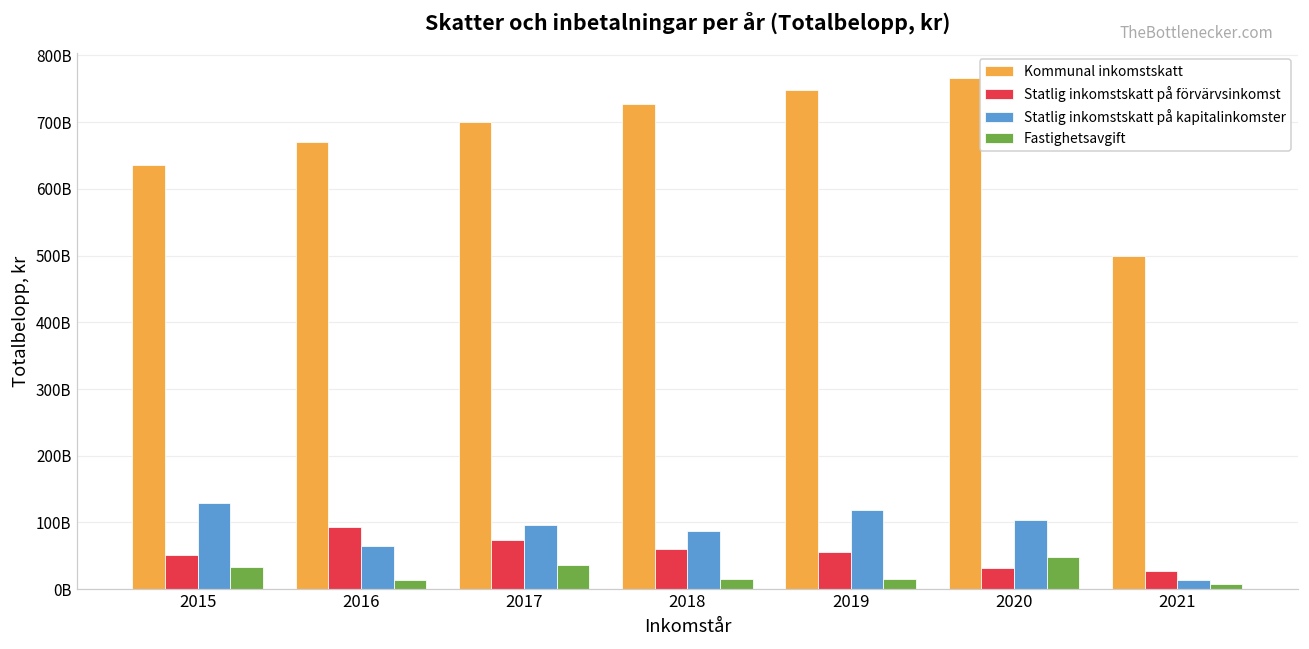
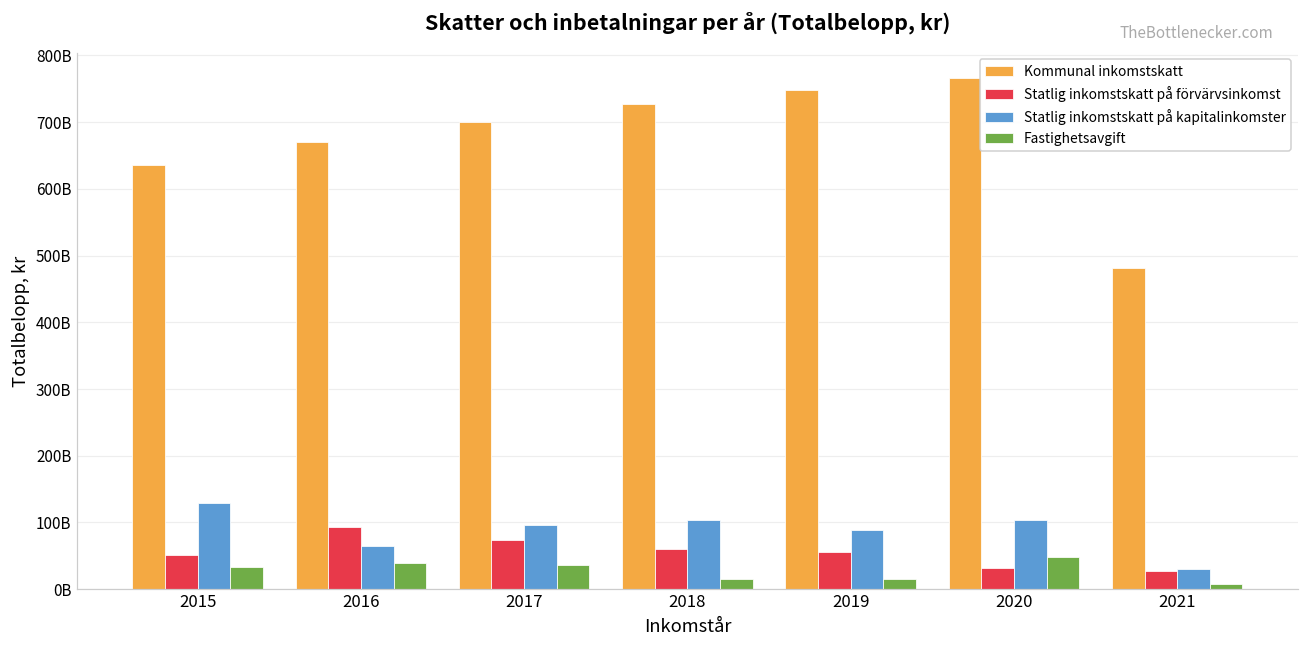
  {
    "Kommunal inkomstskatt": {
      "2015": 640000000000,
      "2016": 670000000000,
      "2017": 700000000000,
      "2018": 730000000000,
      "2019": 750000000000,
      "2020": 770000000000,
-     "2021": 500000000000
+     "2021": 480000000000
    },
    "Statlig inkomstskatt på förvärvsinkomst": {
      "2015": 50000000000,
      "2016": 90000000000,
      "2017": 70000000000,
      "2018": 60000000000,
      "2019": 60000000000,
      "2020": 30000000000,
      "2021": 30000000000
    },
    "Statlig inkomstskatt på kapitalinkomster": {
      "2015": 130000000000,
      "2016": 60000000000,
      "2017": 100000000000,
-     "2018": 90000000000,
-     "2019": 120000000000,
+     "2018": 100000000000,
+     "2019": 90000000000,
      "2020": 100000000000,
-     "2021": 10000000000
+     "2021": 30000000000
    },
    "Fastighetsavgift": {
      "2015": 30000000000,
-     "2016": 10000000000,
+     "2016": 40000000000,
      "2017": 40000000000,
      "2018": 10000000000,
      "2019": 20000000000,
      "2020": 50000000000,
      "2021": 10000000000
    }
  }
